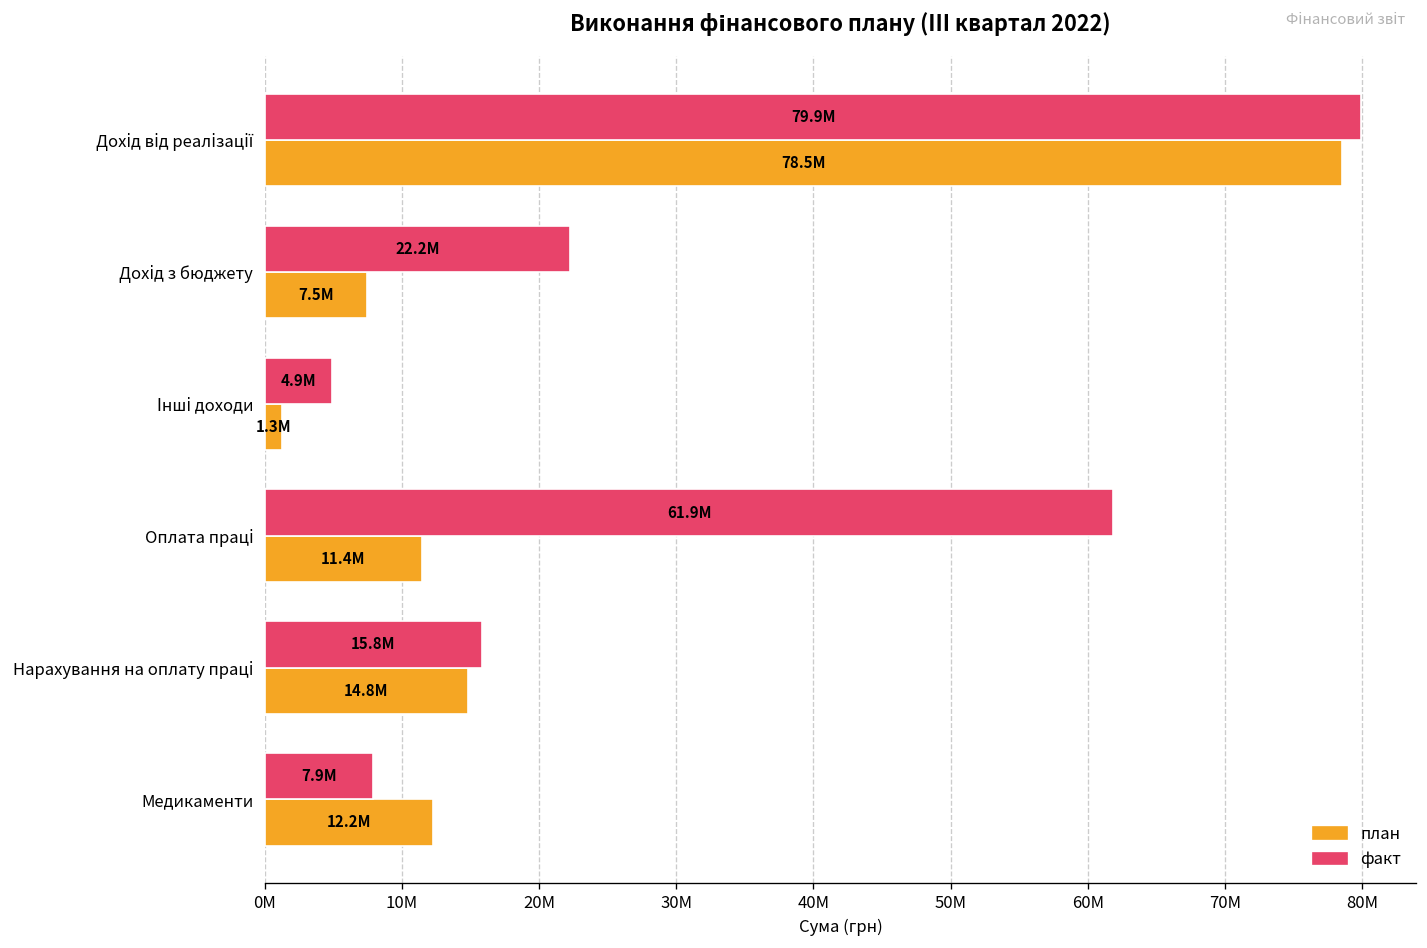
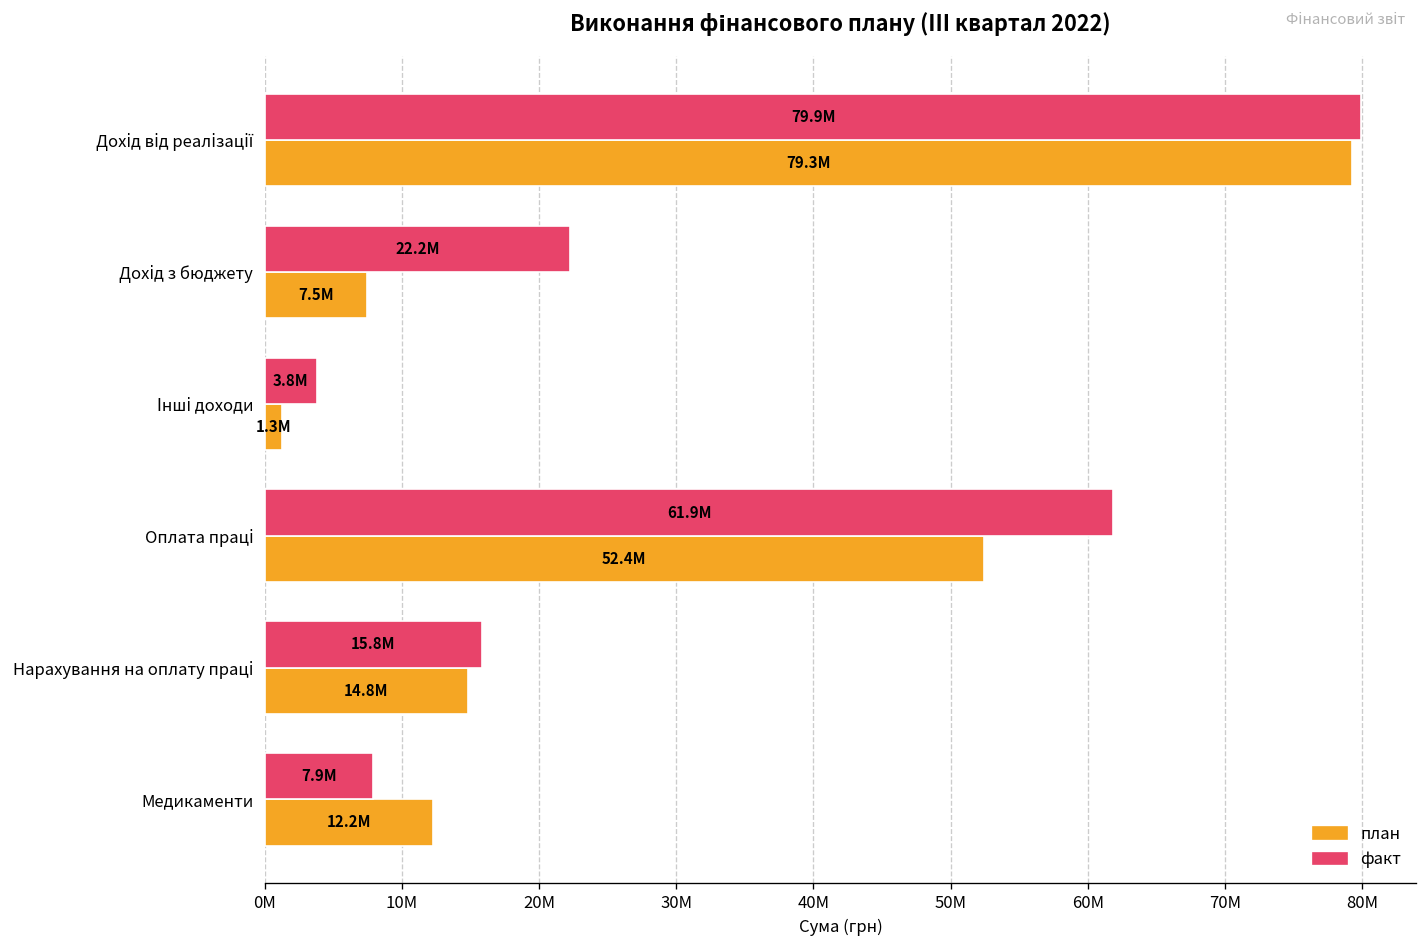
  {
    "план": {
-     "Дохід від реалізації": "78.5M",
+     "Дохід від реалізації": "79.3M",
      "Дохід з бюджету": "7.5M",
      "Інші доходи": "1.3M",
-     "Оплата праці": "11.4M",
+     "Оплата праці": "52.4M",
      "Нарахування на оплату праці": "14.8M",
      "Медикаменти": "12.2M"
    },
    "факт": {
      "Дохід від реалізації": "79.9M",
      "Дохід з бюджету": "22.2M",
-     "Інші доходи": "4.9M",
+     "Інші доходи": "3.8M",
      "Оплата праці": "61.9M",
      "Нарахування на оплату праці": "15.8M",
      "Медикаменти": "7.9M"
    }
  }
